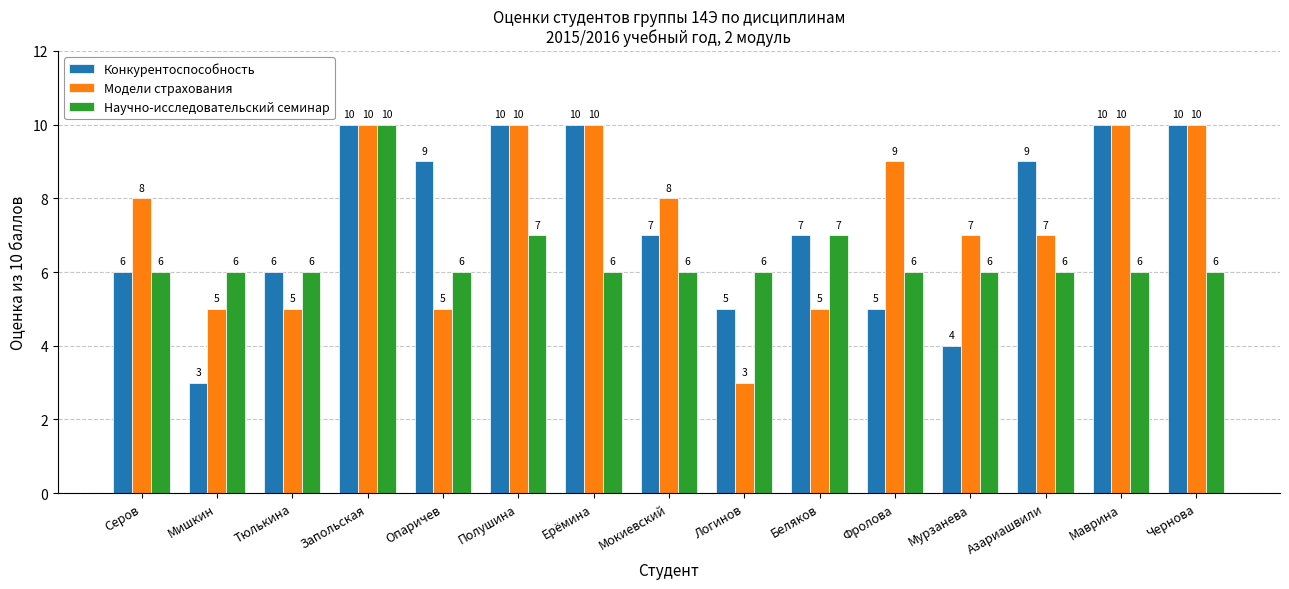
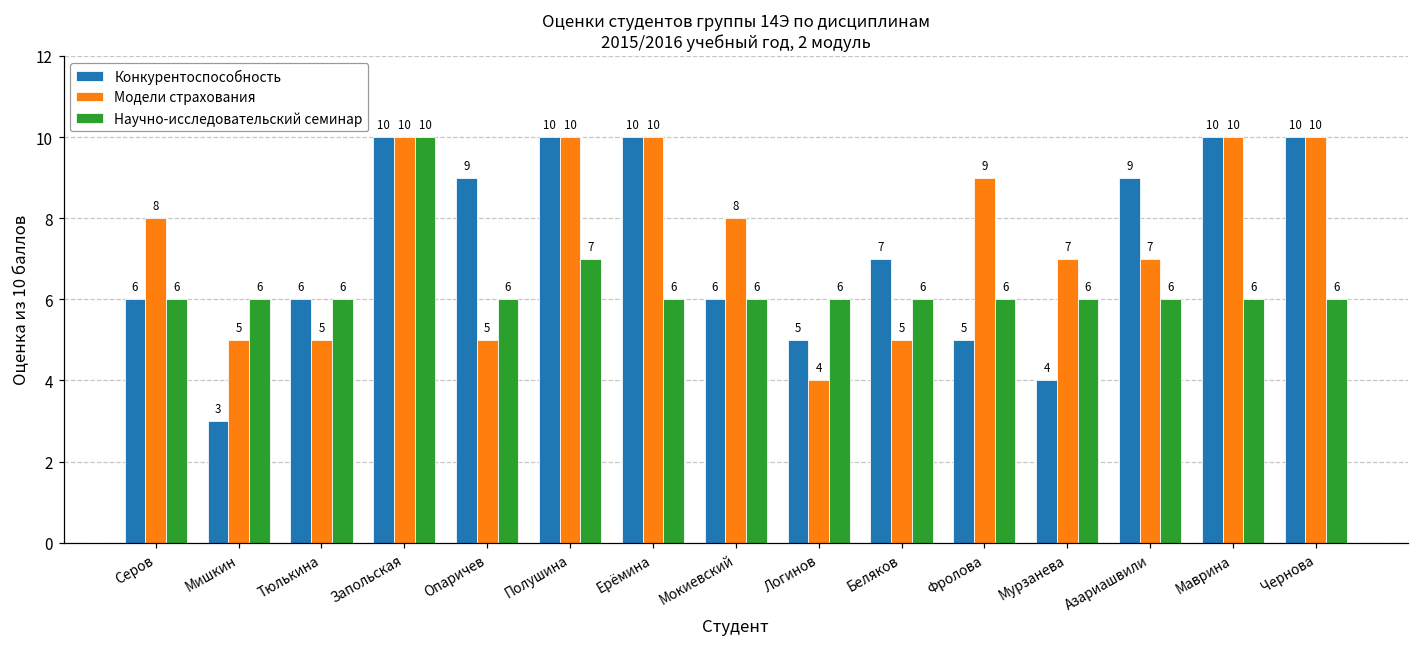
  {
    "Конкурентоспособность": {
      "Серов": 6,
      "Мишкин": 3,
      "Тюлькина": 6,
      "Запольская": 10,
      "Опаричев": 9,
      "Полушина": 10,
      "Ерёмина": 10,
-     "Мокиевский": 7,
+     "Мокиевский": 6,
      "Логинов": 5,
      "Беляков": 7,
      "Фролова": 5,
      "Мурзанева": 4,
      "Азариашвили": 9,
      "Маврина": 10,
      "Чернова": 10
    },
    "Модели страхования": {
      "Серов": 8,
      "Мишкин": 5,
      "Тюлькина": 5,
      "Запольская": 10,
      "Опаричев": 5,
      "Полушина": 10,
      "Ерёмина": 10,
      "Мокиевский": 8,
-     "Логинов": 3,
+     "Логинов": 4,
      "Беляков": 5,
      "Фролова": 9,
      "Мурзанева": 7,
      "Азариашвили": 7,
      "Маврина": 10,
      "Чернова": 10
    },
    "Научно-исследовательский семинар": {
      "Серов": 6,
      "Мишкин": 6,
      "Тюлькина": 6,
      "Запольская": 10,
      "Опаричев": 6,
      "Полушина": 7,
      "Ерёмина": 6,
      "Мокиевский": 6,
      "Логинов": 6,
-     "Беляков": 7,
+     "Беляков": 6,
      "Фролова": 6,
      "Мурзанева": 6,
      "Азариашвили": 6,
      "Маврина": 6,
      "Чернова": 6
    }
  }
